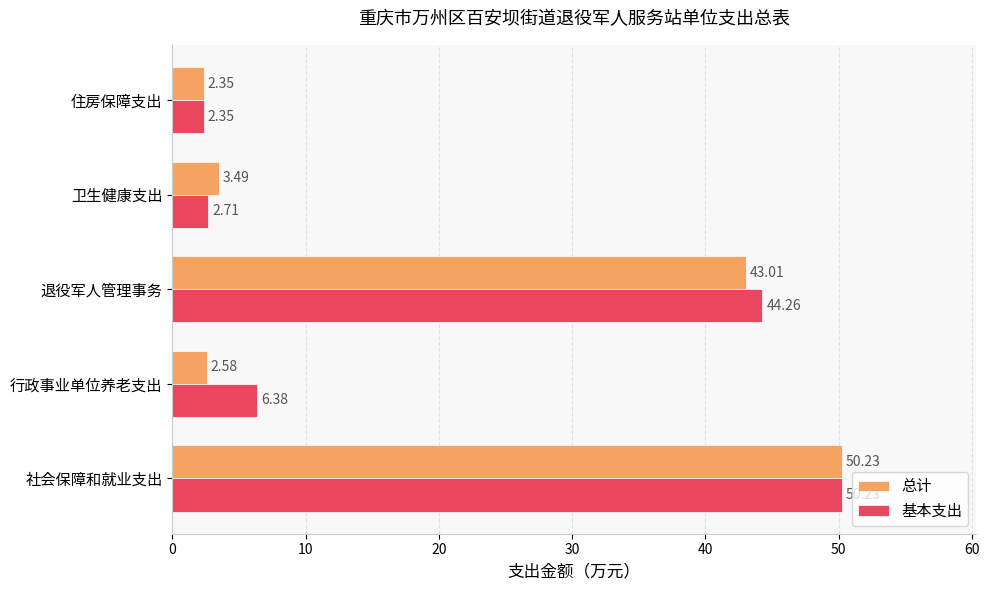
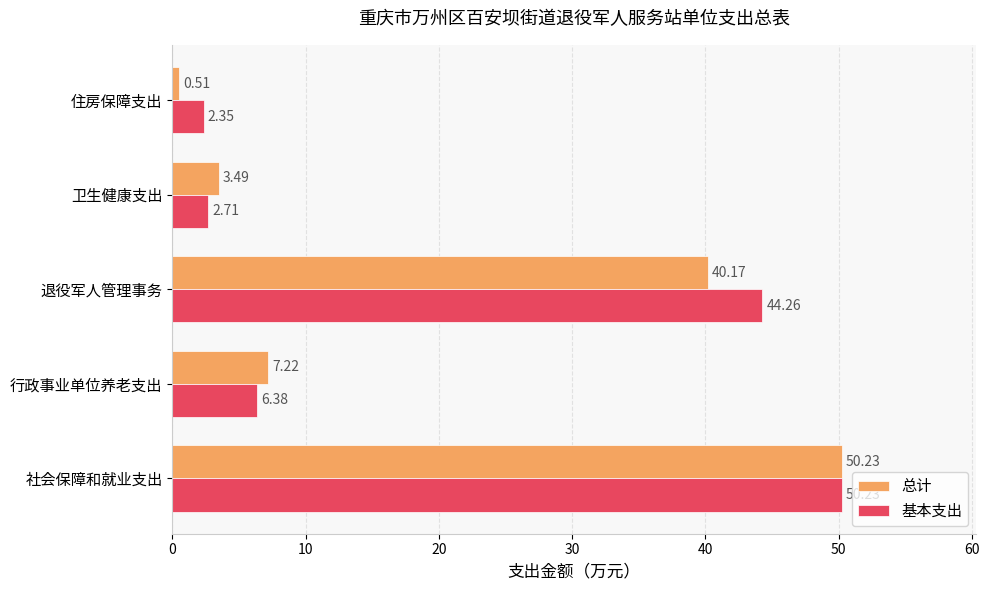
  {
    "总计": {
-     "住房保障支出": 2.35,
+     "住房保障支出": 0.51,
      "卫生健康支出": 3.49,
-     "退役军人管理事务": 43.01,
-     "行政事业单位养老支出": 2.58,
+     "退役军人管理事务": 40.17,
+     "行政事业单位养老支出": 7.22,
      "社会保障和就业支出": 50.23
    },
    "基本支出": {
      "住房保障支出": 2.35,
      "卫生健康支出": 2.71,
      "退役军人管理事务": 44.26,
      "行政事业单位养老支出": 6.38
    }
  }
